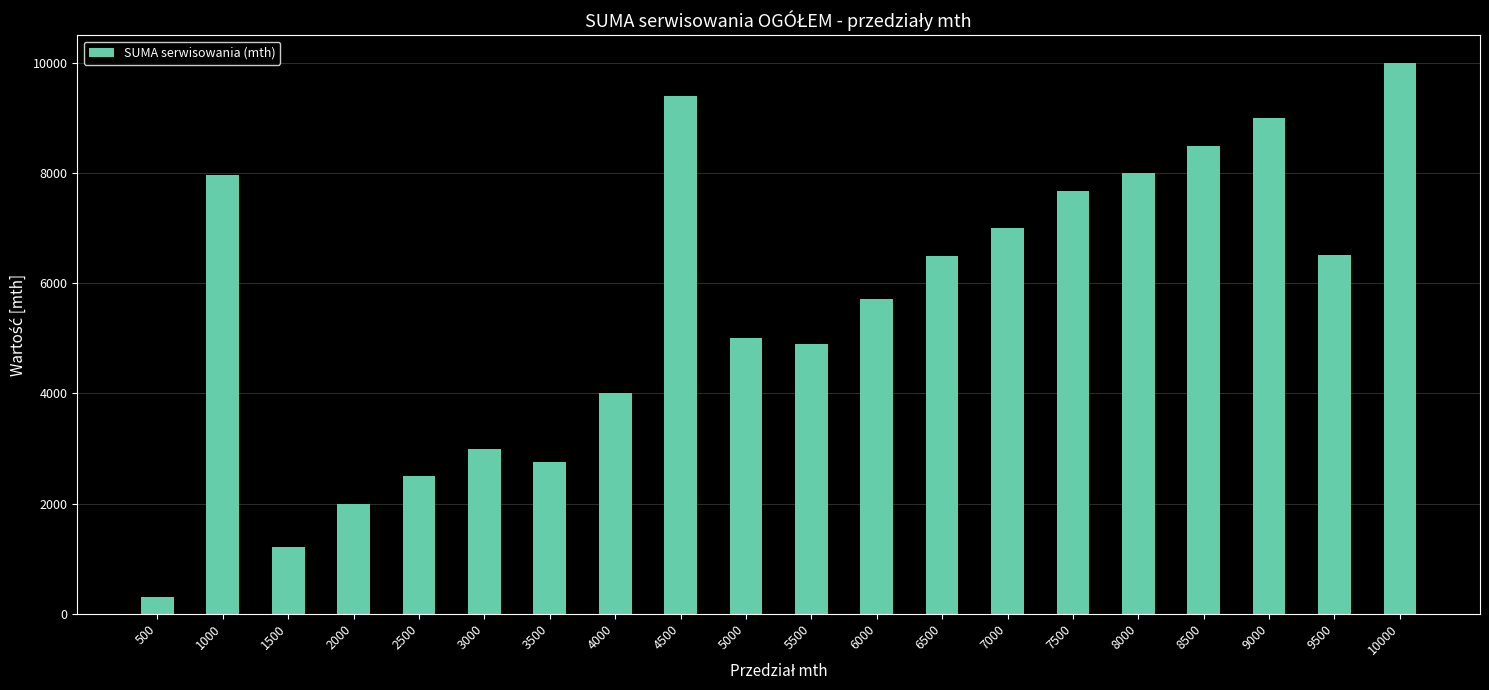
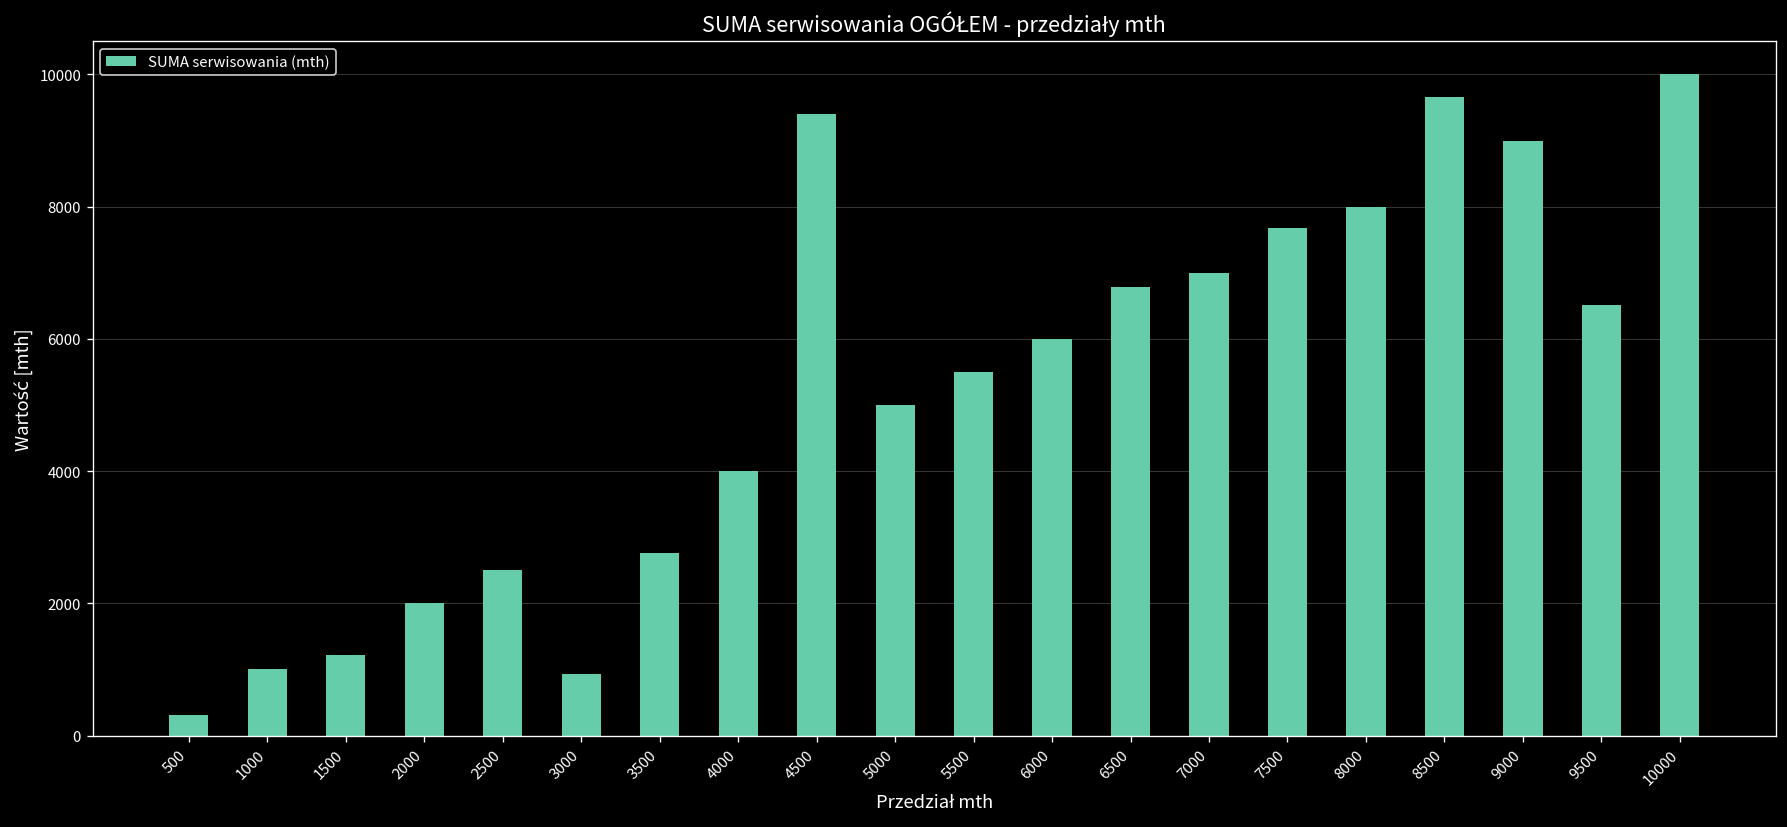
  {
    "500": 300,
-   "1000": 8000,
+   "1000": 1000,
    "1500": 1200,
    "2000": 2000,
    "2500": 2500,
-   "3000": 3000,
+   "3000": 900,
    "3500": 2800,
    "4000": 4000,
    "4500": 9400,
    "5000": 5000,
-   "5500": 4900,
-   "6000": 5700,
-   "6500": 6500,
+   "5500": 5500,
+   "6000": 6000,
+   "6500": 6800,
    "7000": 7000,
    "7500": 7700,
    "8000": 8000,
-   "8500": 8500,
+   "8500": 9700,
    "9000": 9000,
    "9500": 6500,
    "10000": 10000
  }
